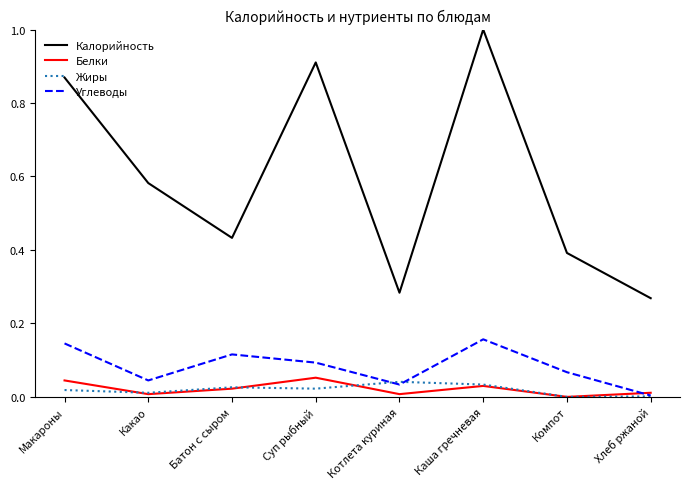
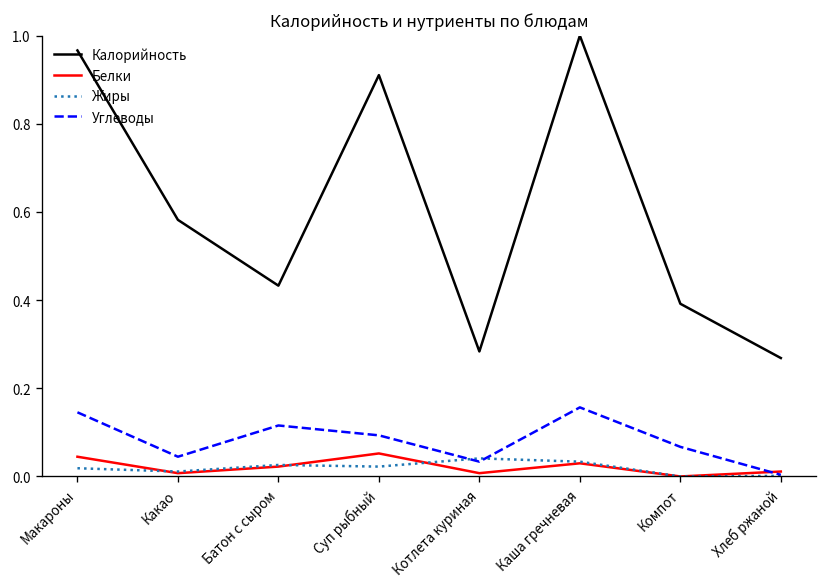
  {
    "Калорийность": {
-     "Макароны": 0.87,
+     "Макароны": 0.97,
      "Какао": 0.58,
      "Батон с сыром": 0.43,
      "Суп рыбный": 0.91,
      "Котлета куриная": 0.28,
      "Каша гречневая": 1.00,
      "Компот": 0.39,
      "Хлеб ржаной": 0.27
    },
    "Белки": {
      "Макароны": 0.04,
      "Суп рыбный": 0.05,
      "Котлета куриная": 0.01,
      "Хлеб ржаной": 0.01
    },
    "Жиры": {
      "Макароны": 0.02,
      "Суп рыбный": 0.02,
      "Котлета куриная": 0.04
    },
    "Углеводы": {
      "Макароны": 0.15,
      "Какао": 0.04,
      "Батон с сыром": 0.12,
      "Суп рыбный": 0.09,
      "Котлета куриная": 0.03,
      "Каша гречневая": 0.16,
      "Компот": 0.07
    }
  }
